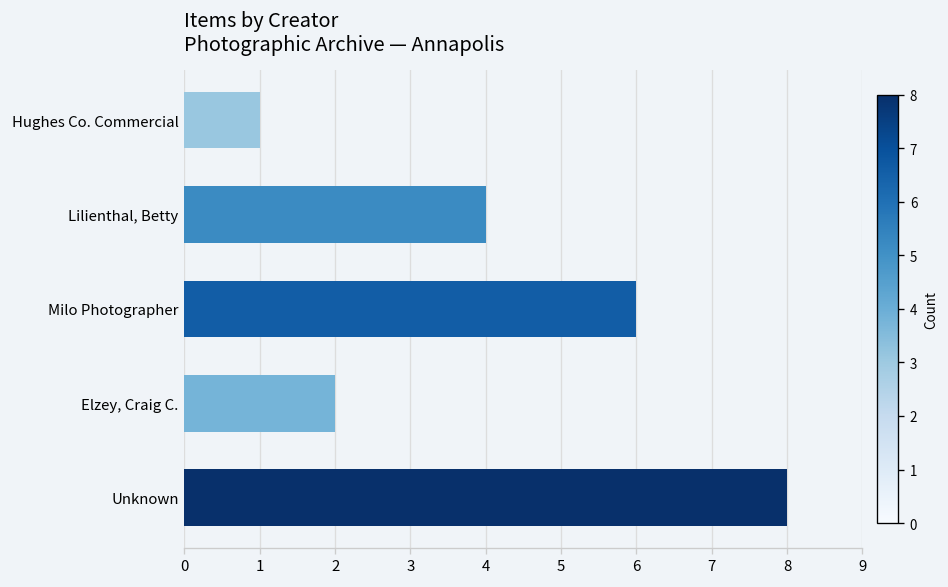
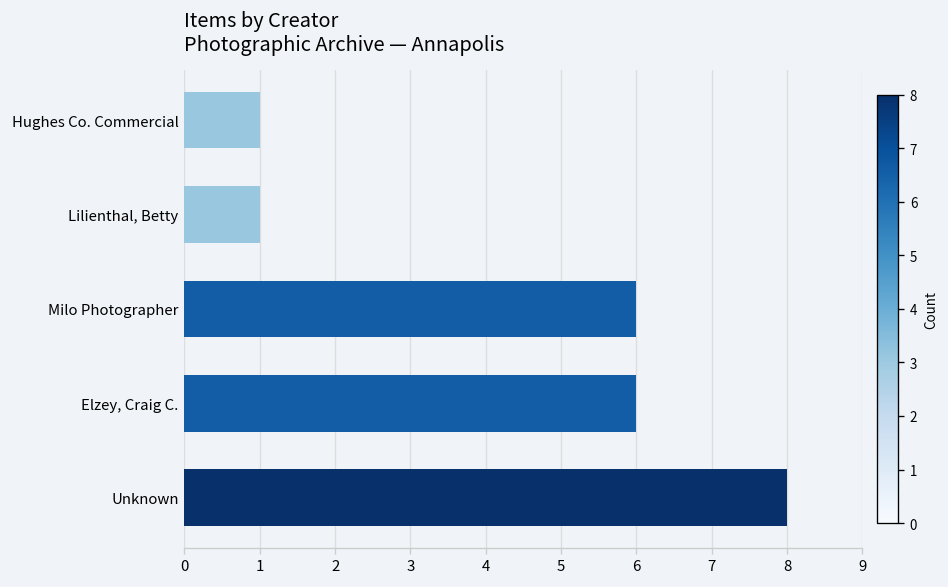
  {
    "Hughes Co. Commercial": 1,
-   "Lilienthal, Betty": 4,
+   "Lilienthal, Betty": 1,
    "Milo Photographer": 6,
-   "Elzey, Craig C.": 2,
+   "Elzey, Craig C.": 6,
    "Unknown": 8
  }
